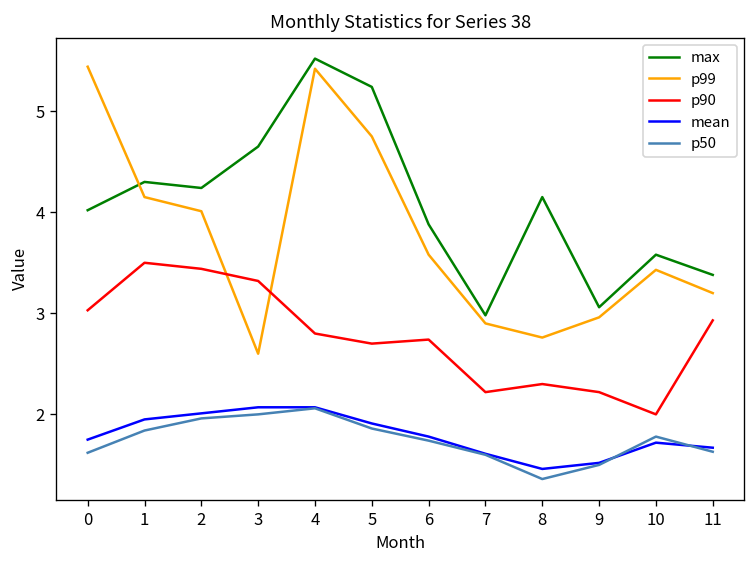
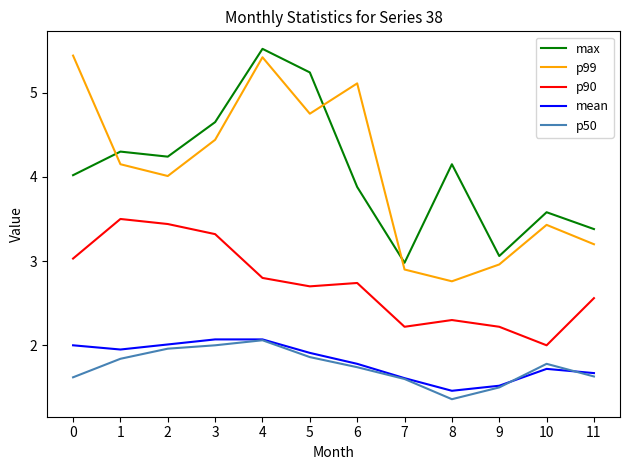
  {
    "max": {
      "0": 4.0,
      "1": 4.3,
      "2": 4.2,
      "3": 4.7,
      "4": 5.5,
      "5": 5.2,
      "6": 3.9,
      "7": 3.0,
      "8": 4.2,
      "9": 3.1,
      "10": 3.6,
      "11": 3.4
    },
    "p99": {
      "0": 5.4,
      "1": 4.2,
      "2": 4.0,
-     "3": 2.6,
+     "3": 4.4,
      "4": 5.4,
      "5": 4.8,
-     "6": 3.6,
+     "6": 5.1,
      "7": 2.9,
      "8": 2.8,
      "9": 3.0,
      "10": 3.4,
      "11": 3.2
    },
    "p90": {
      "0": 3.0,
      "1": 3.5,
      "2": 3.4,
      "3": 3.3,
      "4": 2.8,
      "5": 2.7,
      "6": 2.7,
      "7": 2.2,
      "8": 2.3,
      "9": 2.2,
      "10": 2.0,
-     "11": 2.9
+     "11": 2.6
    },
    "mean": {
-     "0": 1.8,
+     "0": 2.0,
      "1": 2.0,
      "2": 2.0,
      "3": 2.1,
      "5": 1.9,
      "6": 1.8,
      "8": 1.5,
      "10": 1.7,
      "11": 1.7
    },
    "p50": {
      "0": 1.6,
      "1": 1.8,
      "2": 2.0,
      "3": 2.0,
      "5": 1.9,
      "6": 1.7,
      "8": 1.4,
      "10": 1.8,
      "11": 1.6
    }
  }
